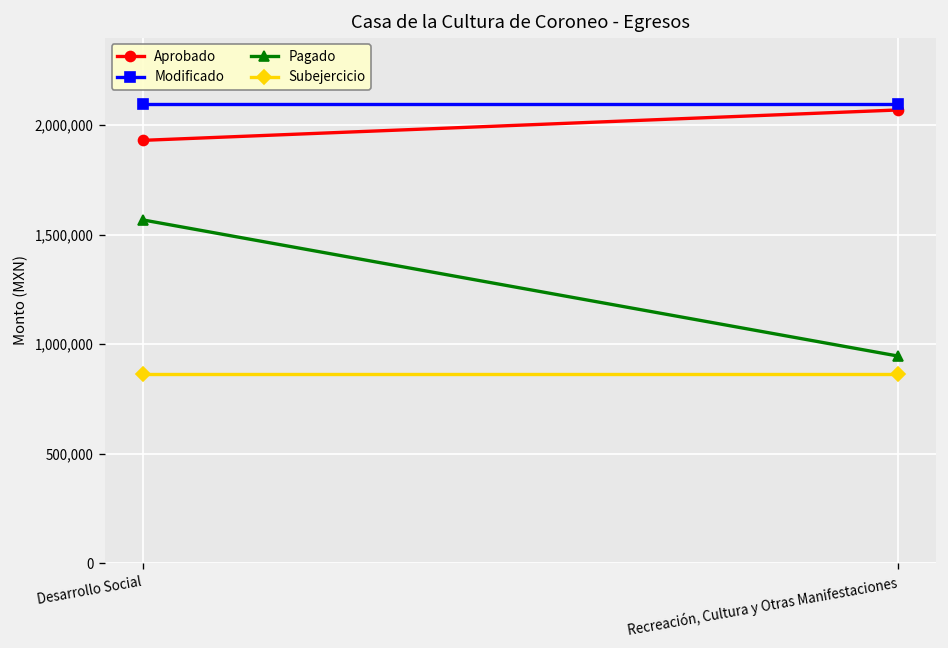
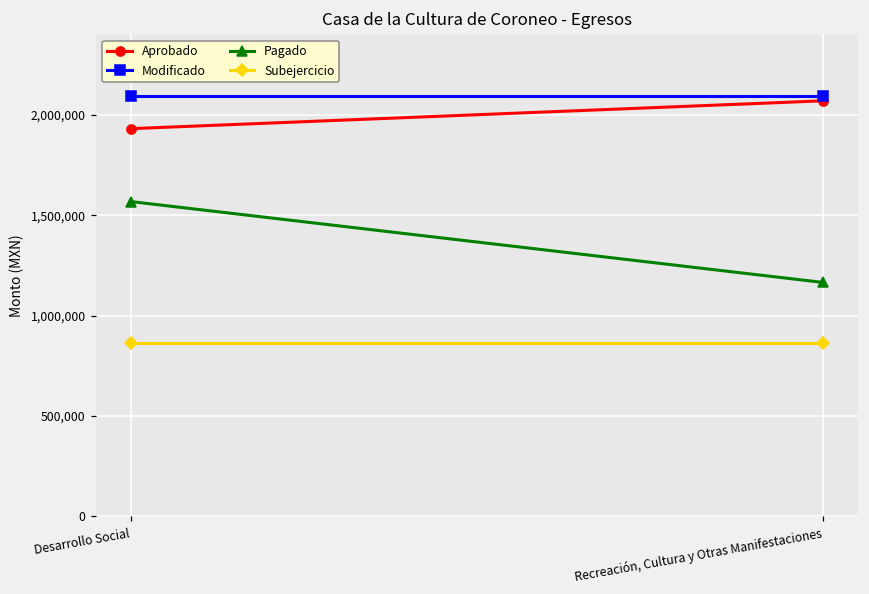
  {
    "Aprobado": {
      "Desarrollo Social": "1,930,000",
      "Recreación, Cultura y Otras Manifestaciones": "2,070,000"
    },
    "Modificado": {
      "Desarrollo Social": "2,100,000",
      "Recreación, Cultura y Otras Manifestaciones": "2,100,000"
    },
    "Pagado": {
      "Desarrollo Social": "1,570,000",
-     "Recreación, Cultura y Otras Manifestaciones": "950,000"
+     "Recreación, Cultura y Otras Manifestaciones": "1,160,000"
    },
    "Subejercicio": {
      "Desarrollo Social": "860,000",
      "Recreación, Cultura y Otras Manifestaciones": "860,000"
    }
  }
